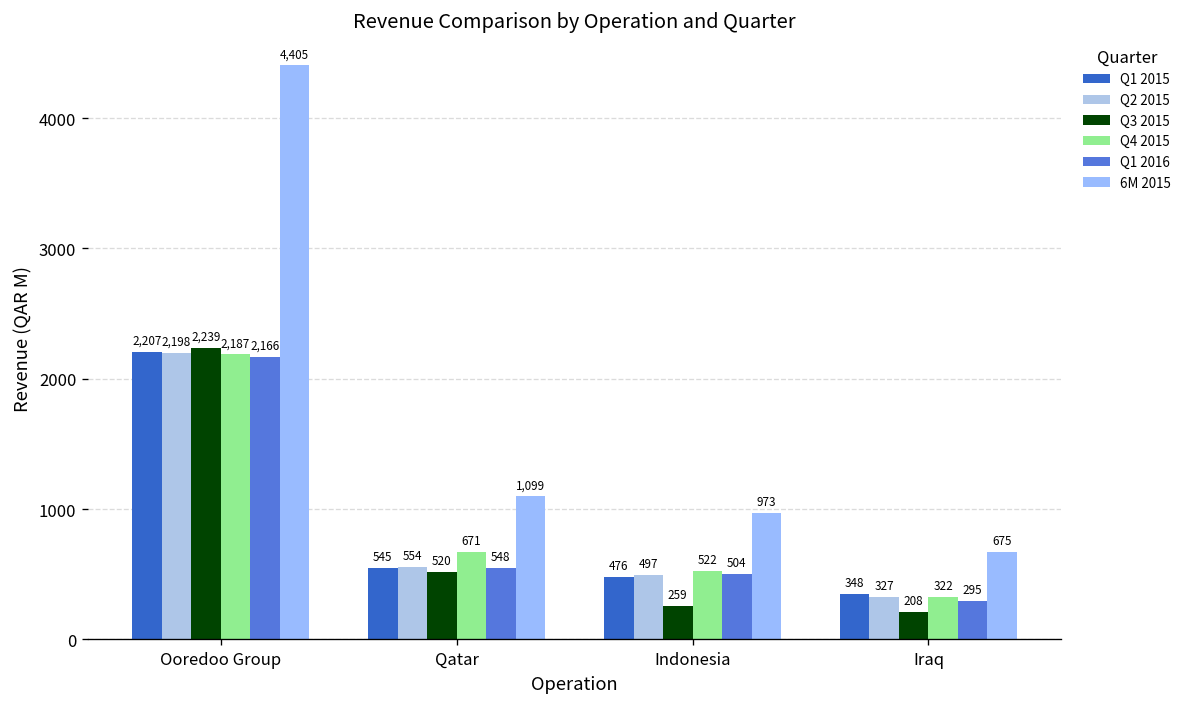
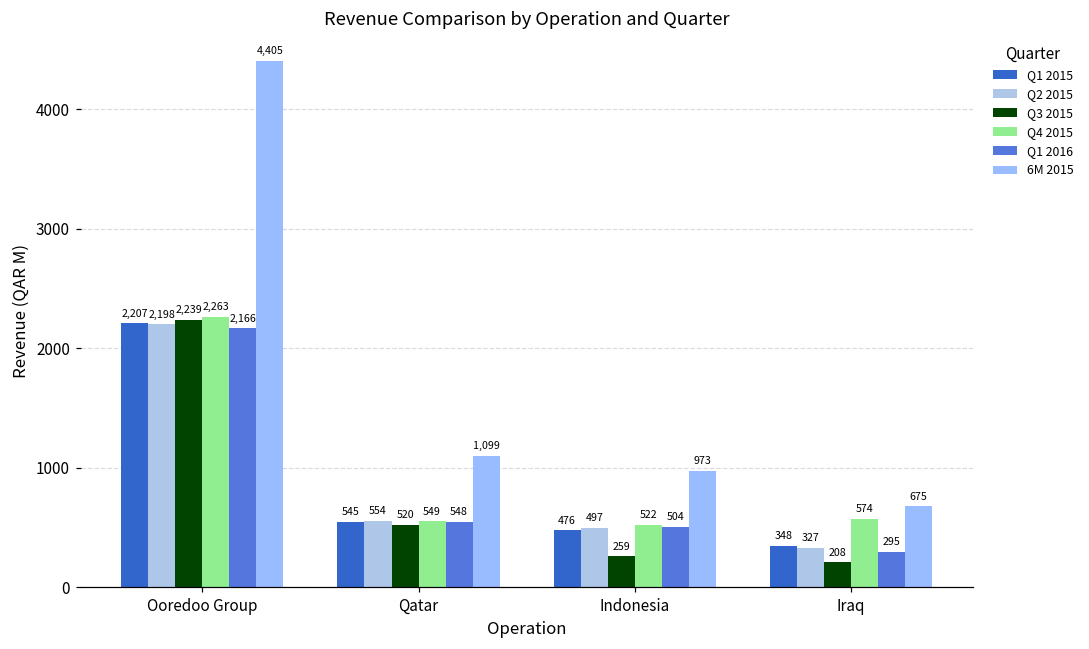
  {
    "Q3 2015": {
      "Ooredoo Group": "2,239",
      "Qatar": "520",
      "Indonesia": "259",
      "Iraq": "208"
    },
    "Q4 2015": {
-     "Ooredoo Group": "2,187",
-     "Qatar": "671",
+     "Ooredoo Group": "2,263",
+     "Qatar": "549",
      "Indonesia": "522",
-     "Iraq": "322"
+     "Iraq": "574"
    }
  }
